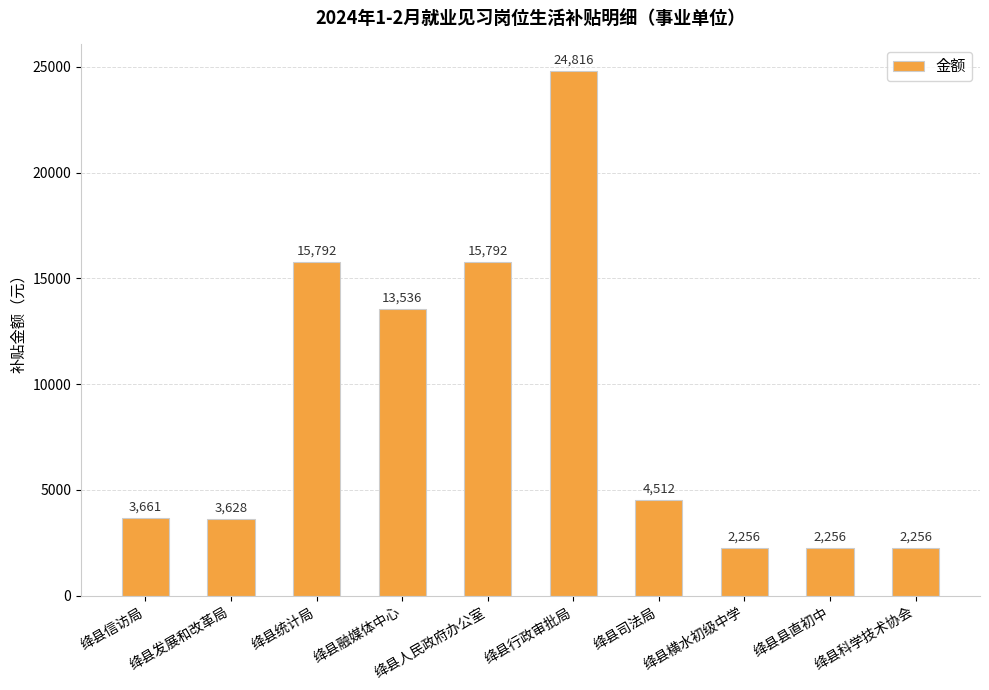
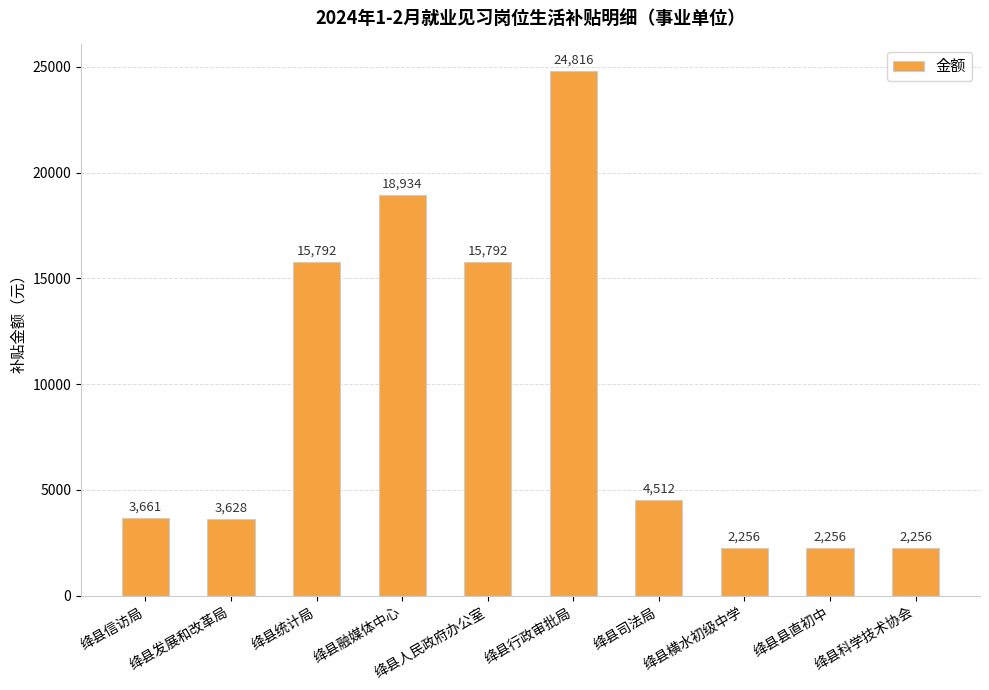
  {
    "绛县信访局": "3,661",
    "绛县发展和改革局": "3,628",
    "绛县统计局": "15,792",
-   "绛县融媒体中心": "13,536",
+   "绛县融媒体中心": "18,934",
    "绛县人民政府办公室": "15,792",
    "绛县行政审批局": "24,816",
    "绛县司法局": "4,512",
    "绛县横水初级中学": "2,256",
    "绛县县直初中": "2,256",
    "绛县科学技术协会": "2,256"
  }
